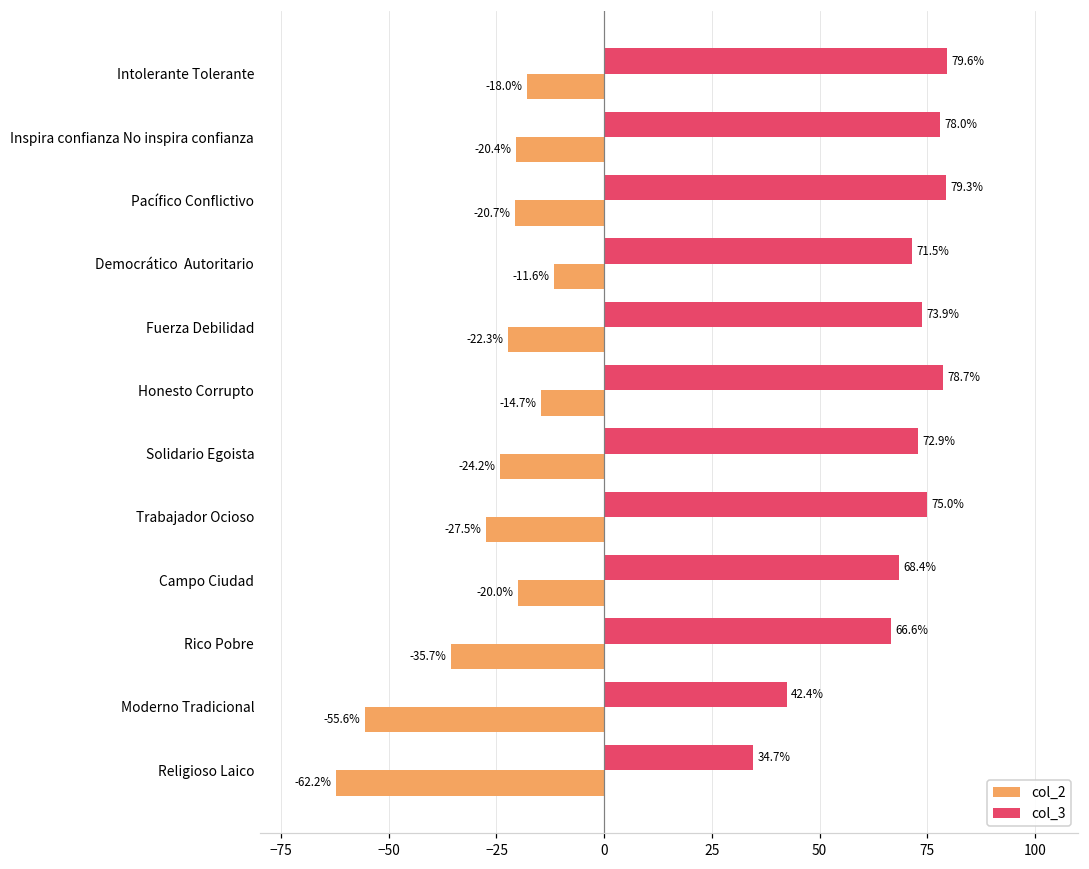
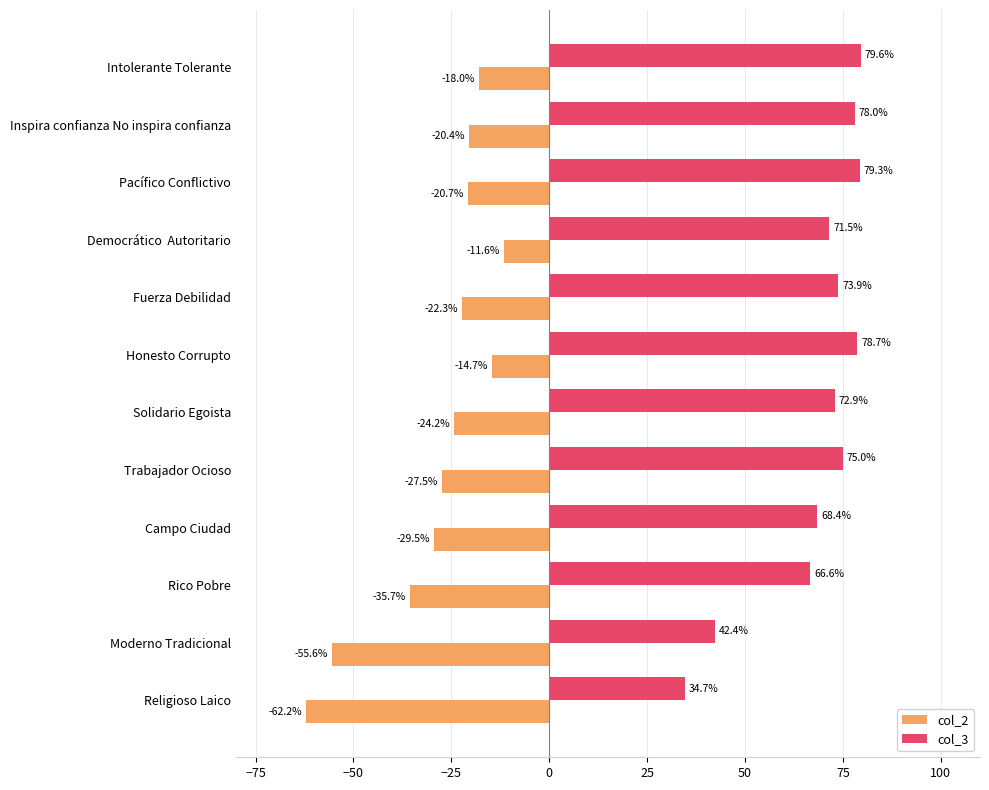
  {
    "col_2": {
      "Intolerante Tolerante": "-18.0%",
      "Inspira confianza No inspira confianza": "-20.4%",
      "Pacífico Conflictivo": "-20.7%",
      "Democrático Autoritario": "-11.6%",
      "Fuerza Debilidad": "-22.3%",
      "Honesto Corrupto": "-14.7%",
      "Solidario Egoista": "-24.2%",
      "Trabajador Ocioso": "-27.5%",
-     "Campo Ciudad": "-20.0%",
+     "Campo Ciudad": "-29.5%",
      "Rico Pobre": "-35.7%",
      "Moderno Tradicional": "-55.6%",
      "Religioso Laico": "-62.2%"
    },
    "col_3": {
      "Intolerante Tolerante": "79.6%",
      "Inspira confianza No inspira confianza": "78.0%",
      "Pacífico Conflictivo": "79.3%",
      "Democrático Autoritario": "71.5%",
      "Fuerza Debilidad": "73.9%",
      "Honesto Corrupto": "78.7%",
      "Solidario Egoista": "72.9%",
      "Trabajador Ocioso": "75.0%",
      "Campo Ciudad": "68.4%",
      "Rico Pobre": "66.6%",
      "Moderno Tradicional": "42.4%",
      "Religioso Laico": "34.7%"
    }
  }
